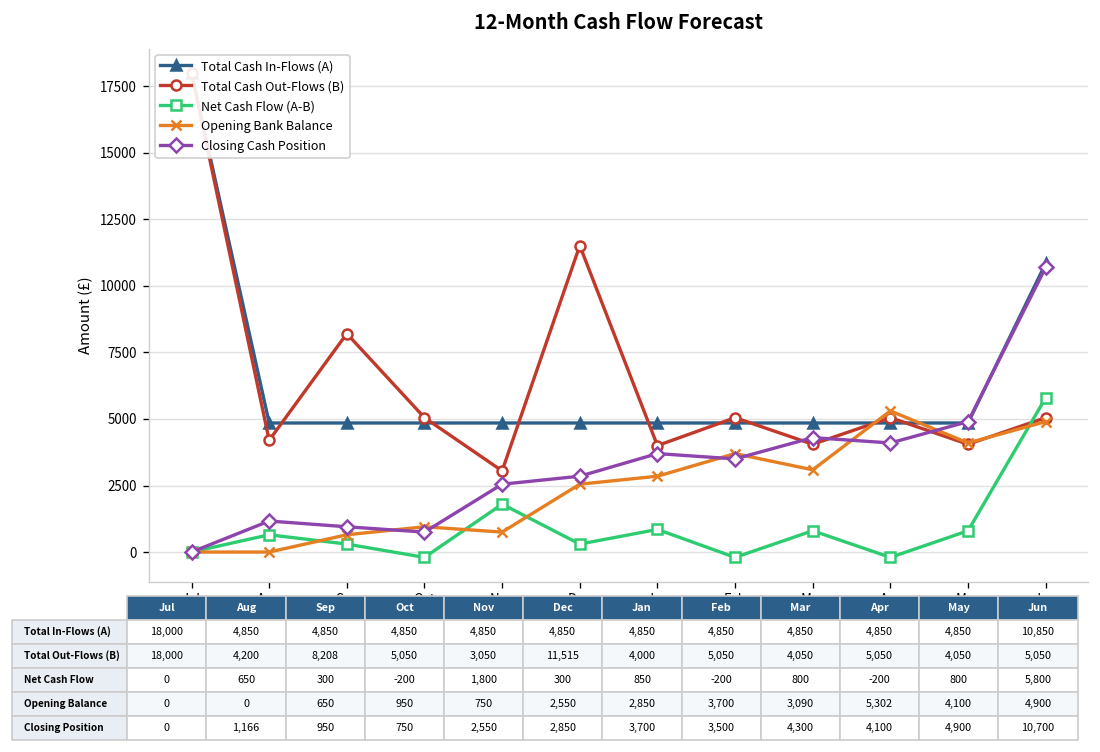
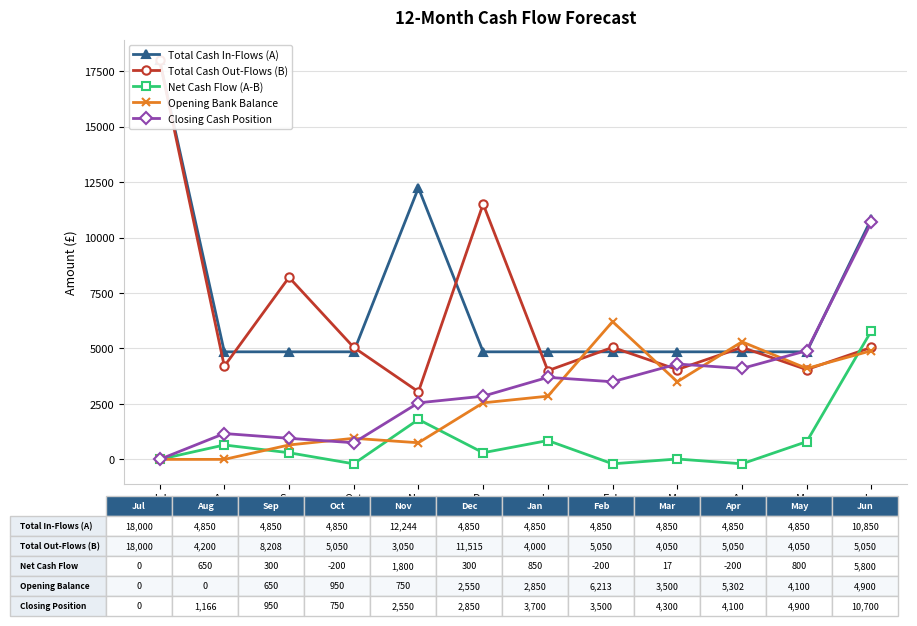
  {
    "Total Cash In-Flows (A)": {
-     "Nov": "4,850"
+     "Nov": "12,244"
    },
    "Total Cash Out-Flows (B)": {
      "Aug": "4200",
      "Sep": "8200",
      "Oct": "5100",
      "Nov": "3100",
      "Dec": "11500",
      "Jan": "4000",
      "Feb": "5100",
      "Mar": "4100",
      "Apr": "5100",
      "Jun": "5100"
    },
    "Net Cash Flow (A-B)": {
-     "Mar": "800"
+     "Mar": "17"
    },
    "Opening Bank Balance": {
-     "Feb": "3,700",
-     "Mar": "3,090"
+     "Feb": "6,213",
+     "Mar": "3,500"
    },
    "Closing Cash Position": {
      "Aug": "1200",
      "Sep": "1000",
      "Oct": "800",
      "Nov": "2600",
      "Dec": "2900",
      "Jan": "3700",
      "Feb": "3500",
      "Mar": "4300",
      "Apr": "4100",
      "Jun": "10700"
    }
  }
